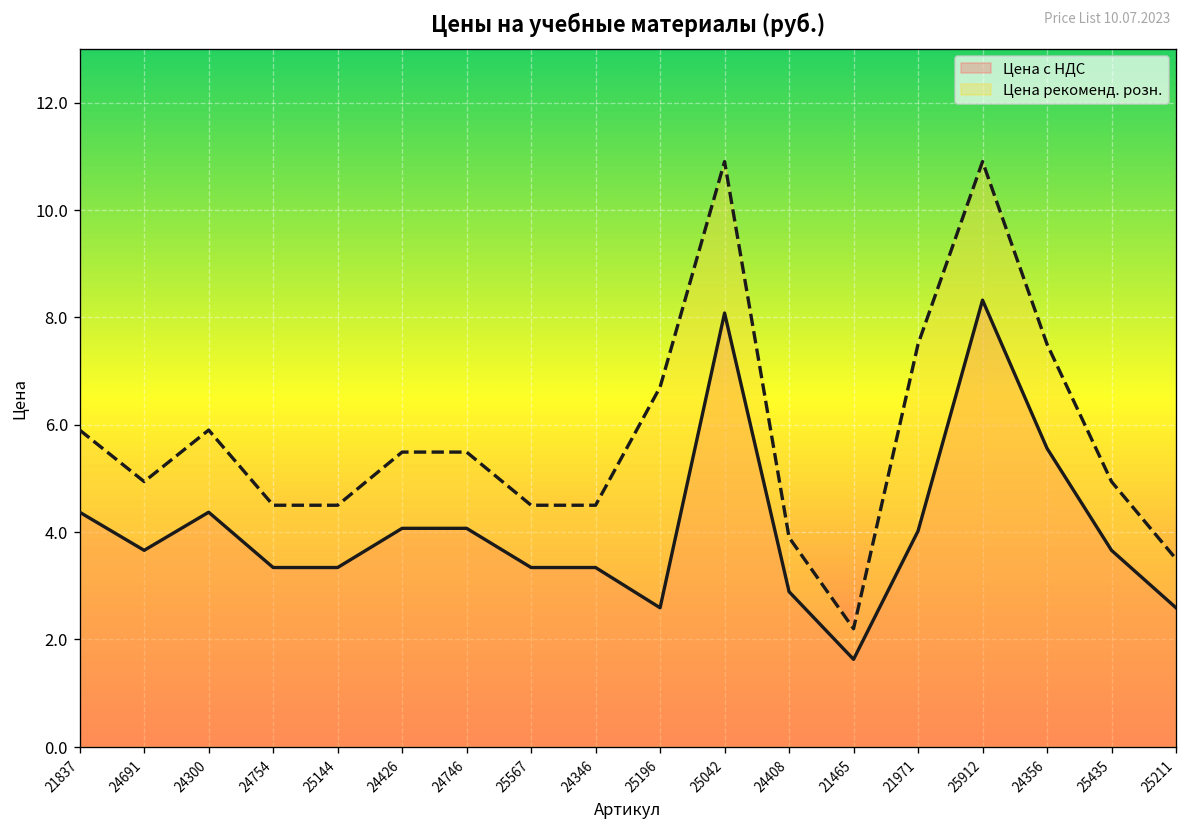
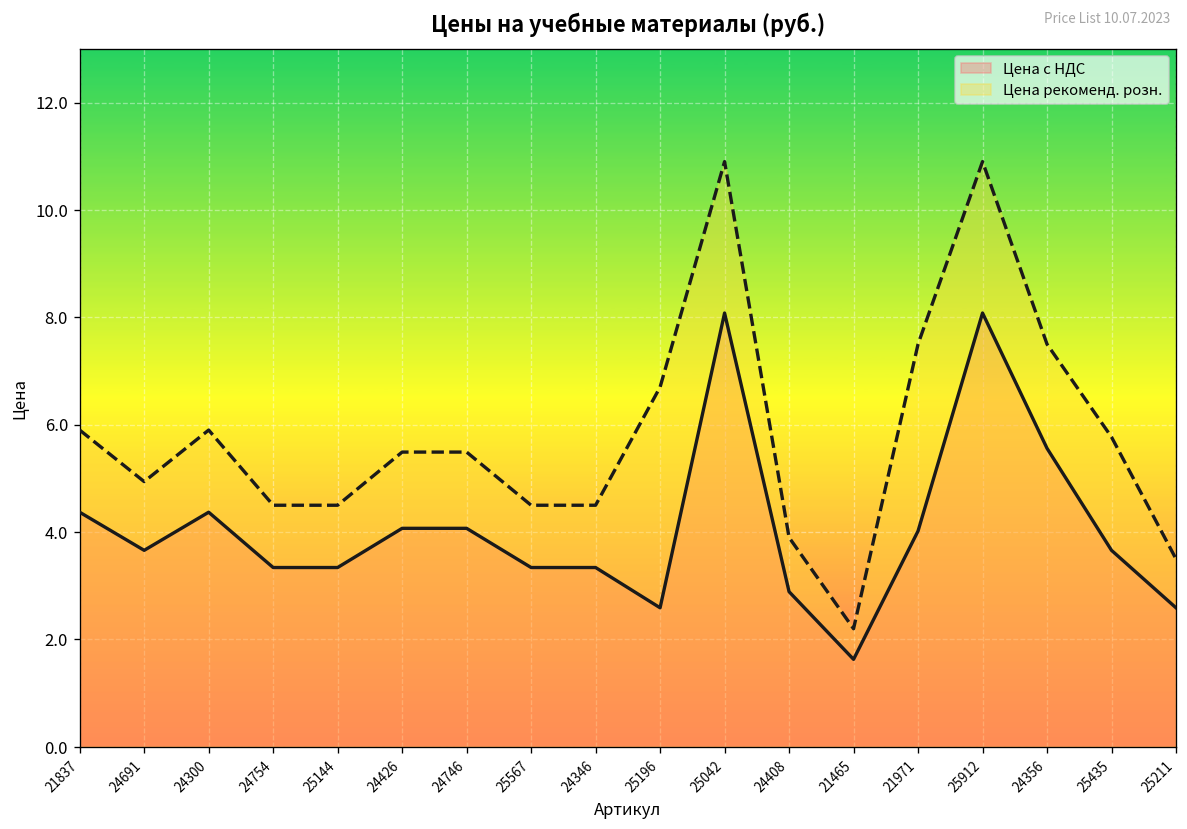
  {
    "Цена с НДС": {
      "21837": 4.4,
      "24691": 3.7,
      "24300": 4.4,
      "24754": 3.3,
      "25144": 3.3,
      "24426": 4.1,
      "24746": 4.1,
      "25567": 3.3,
      "24346": 3.3,
      "25196": 2.6,
      "25042": 8.1,
      "24408": 2.9,
      "21465": 1.6,
      "21971": 4.0,
-     "25912": 8.3,
+     "25912": 8.1,
      "24356": 5.6,
      "25435": 3.7,
      "25211": 2.6
    },
    "Цена рекоменд. розн.": {
      "21837": 5.9,
      "24691": 4.9,
      "24300": 5.9,
      "24754": 4.5,
      "25144": 4.5,
      "24426": 5.5,
      "24746": 5.5,
      "25567": 4.5,
      "24346": 4.5,
      "25196": 6.7,
      "25042": 10.9,
      "24408": 3.9,
      "21465": 2.2,
      "21971": 7.5,
      "25912": 10.9,
      "24356": 7.5,
-     "25435": 4.9,
+     "25435": 5.8,
      "25211": 3.5
    }
  }
